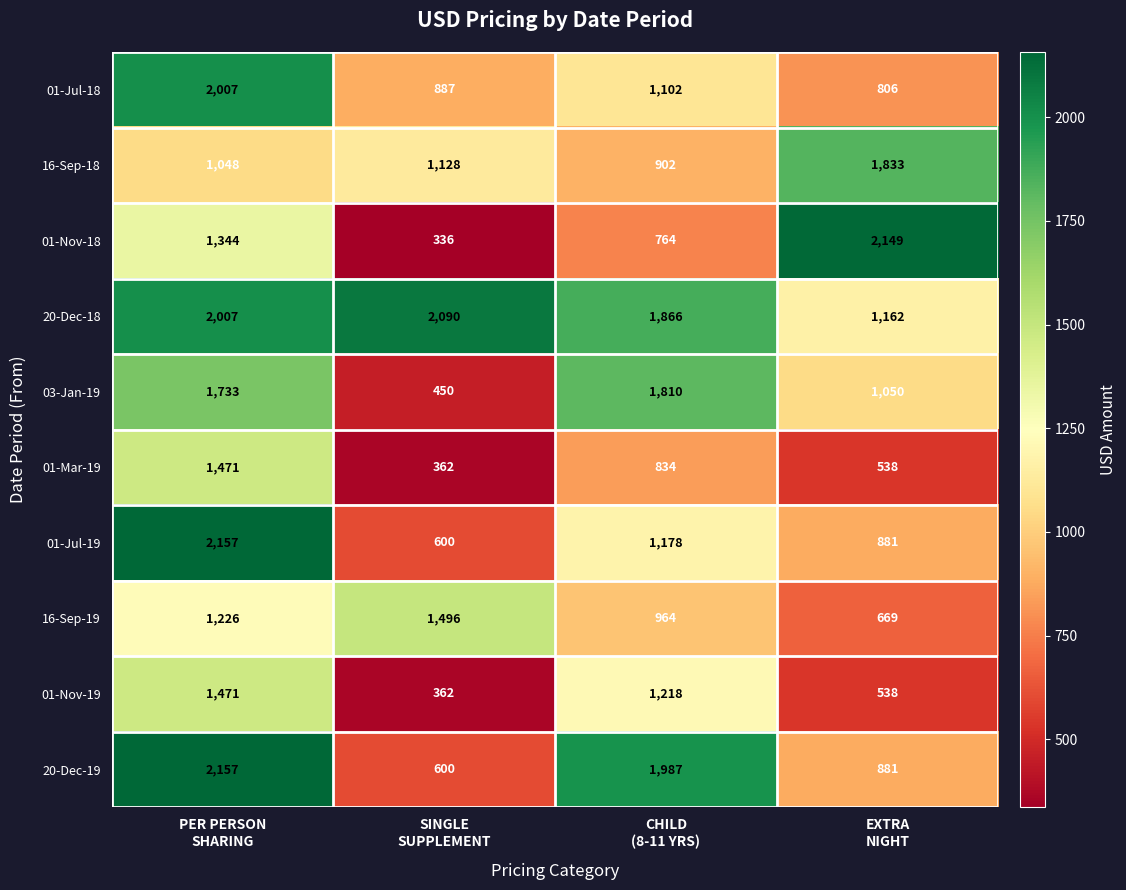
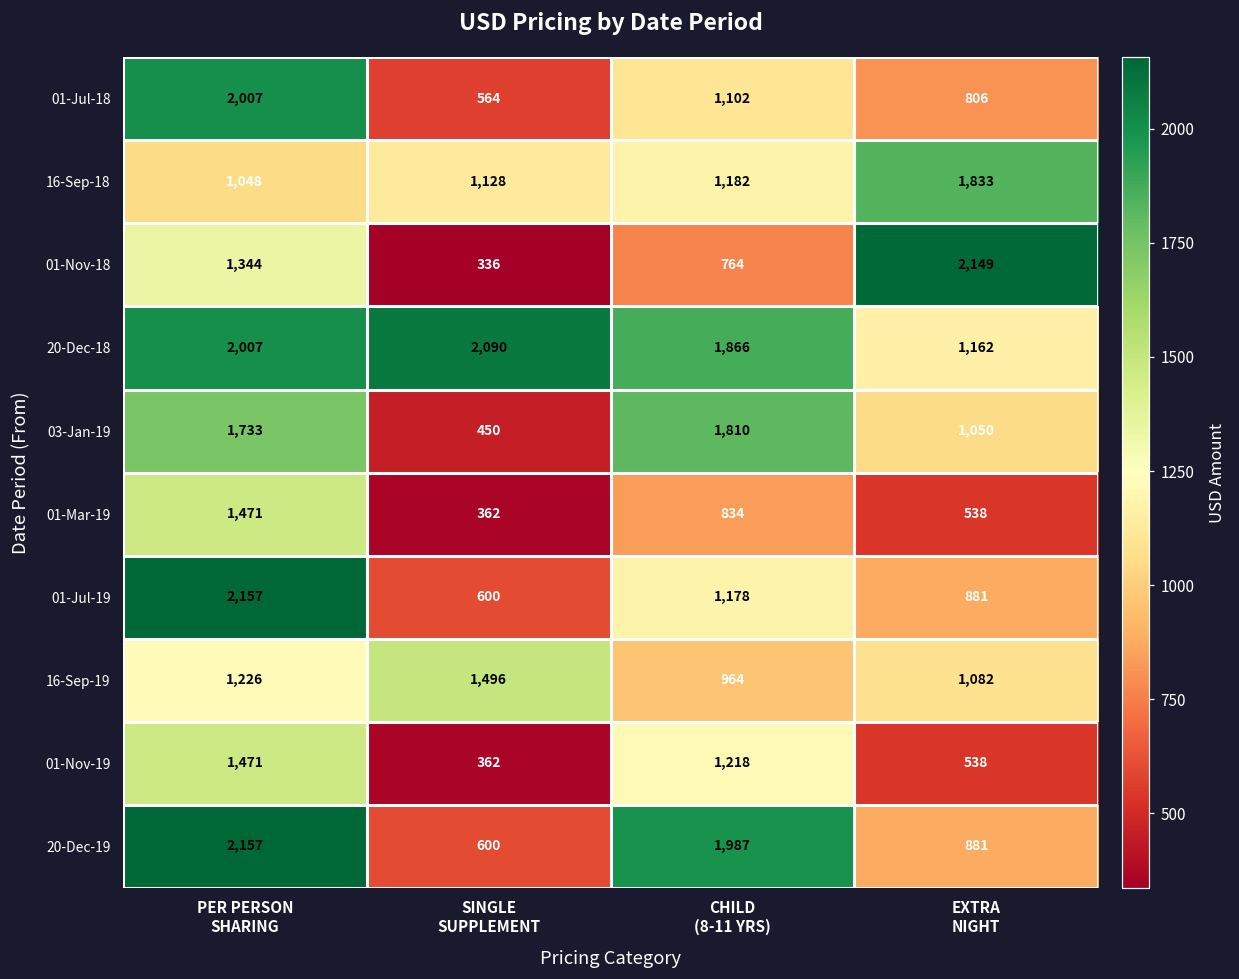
  {
    "01-Jul-18": {
      "PER PERSON SHARING": "2,007",
-     "SINGLE SUPPLEMENT": "887",
+     "SINGLE SUPPLEMENT": "564",
      "CHILD (8-11 YRS)": "1,102",
      "EXTRA NIGHT": "806"
    },
    "16-Sep-18": {
      "PER PERSON SHARING": "1,048",
      "SINGLE SUPPLEMENT": "1,128",
-     "CHILD (8-11 YRS)": "902",
+     "CHILD (8-11 YRS)": "1,182",
      "EXTRA NIGHT": "1,833"
    },
    "01-Nov-18": {
      "PER PERSON SHARING": "1,344",
      "SINGLE SUPPLEMENT": "336",
      "CHILD (8-11 YRS)": "764",
      "EXTRA NIGHT": "2,149"
    },
    "20-Dec-18": {
      "PER PERSON SHARING": "2,007",
      "SINGLE SUPPLEMENT": "2,090",
      "CHILD (8-11 YRS)": "1,866",
      "EXTRA NIGHT": "1,162"
    },
    "03-Jan-19": {
      "PER PERSON SHARING": "1,733",
      "SINGLE SUPPLEMENT": "450",
      "CHILD (8-11 YRS)": "1,810",
      "EXTRA NIGHT": "1,050"
    },
    "01-Mar-19": {
      "PER PERSON SHARING": "1,471",
      "SINGLE SUPPLEMENT": "362",
      "CHILD (8-11 YRS)": "834",
      "EXTRA NIGHT": "538"
    },
    "01-Jul-19": {
      "PER PERSON SHARING": "2,157",
      "SINGLE SUPPLEMENT": "600",
      "CHILD (8-11 YRS)": "1,178",
      "EXTRA NIGHT": "881"
    },
    "16-Sep-19": {
      "PER PERSON SHARING": "1,226",
      "SINGLE SUPPLEMENT": "1,496",
      "CHILD (8-11 YRS)": "964",
-     "EXTRA NIGHT": "669"
+     "EXTRA NIGHT": "1,082"
    },
    "01-Nov-19": {
      "PER PERSON SHARING": "1,471",
      "SINGLE SUPPLEMENT": "362",
      "CHILD (8-11 YRS)": "1,218",
      "EXTRA NIGHT": "538"
    },
    "20-Dec-19": {
      "PER PERSON SHARING": "2,157",
      "SINGLE SUPPLEMENT": "600",
      "CHILD (8-11 YRS)": "1,987",
      "EXTRA NIGHT": "881"
    }
  }
